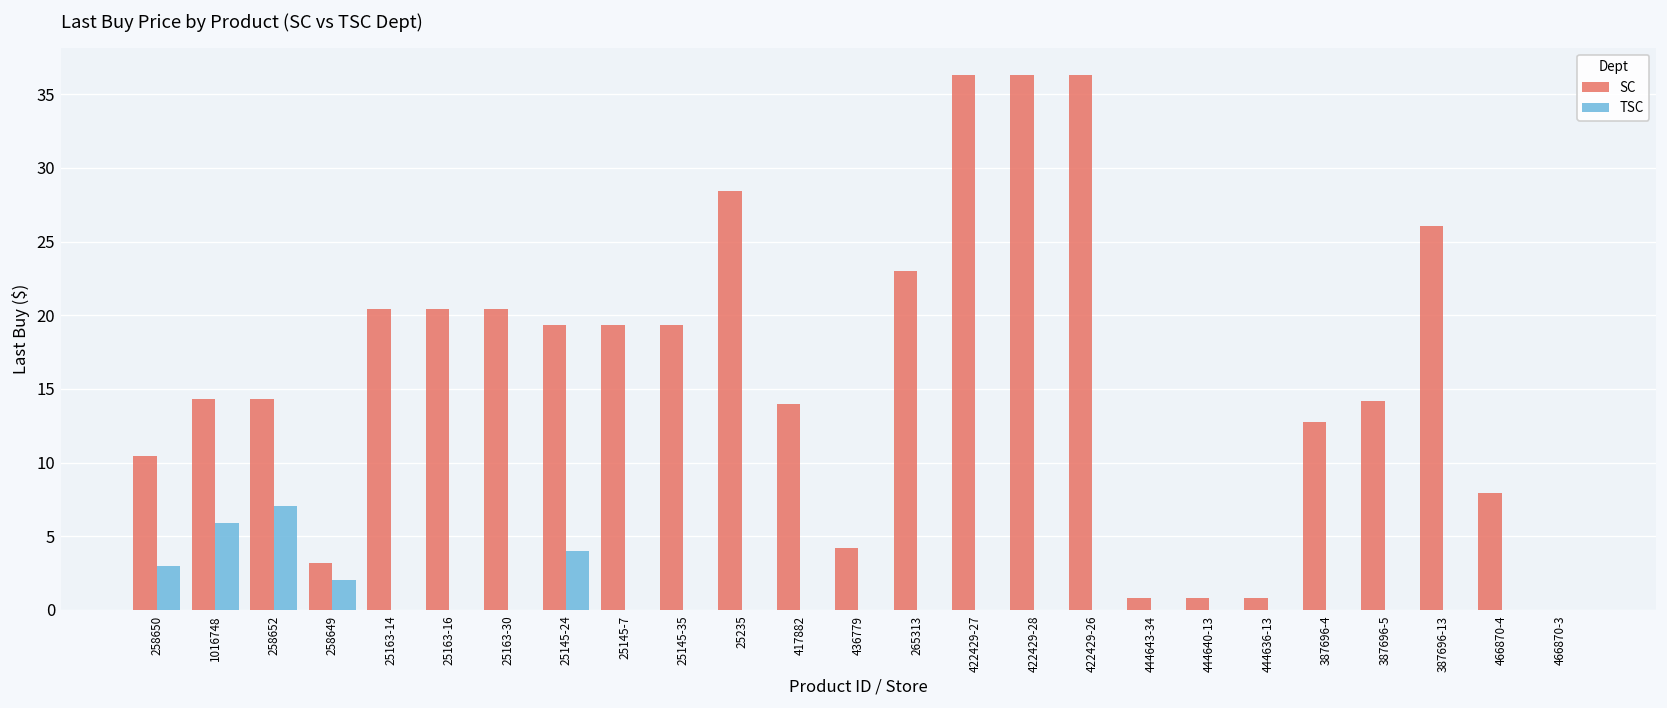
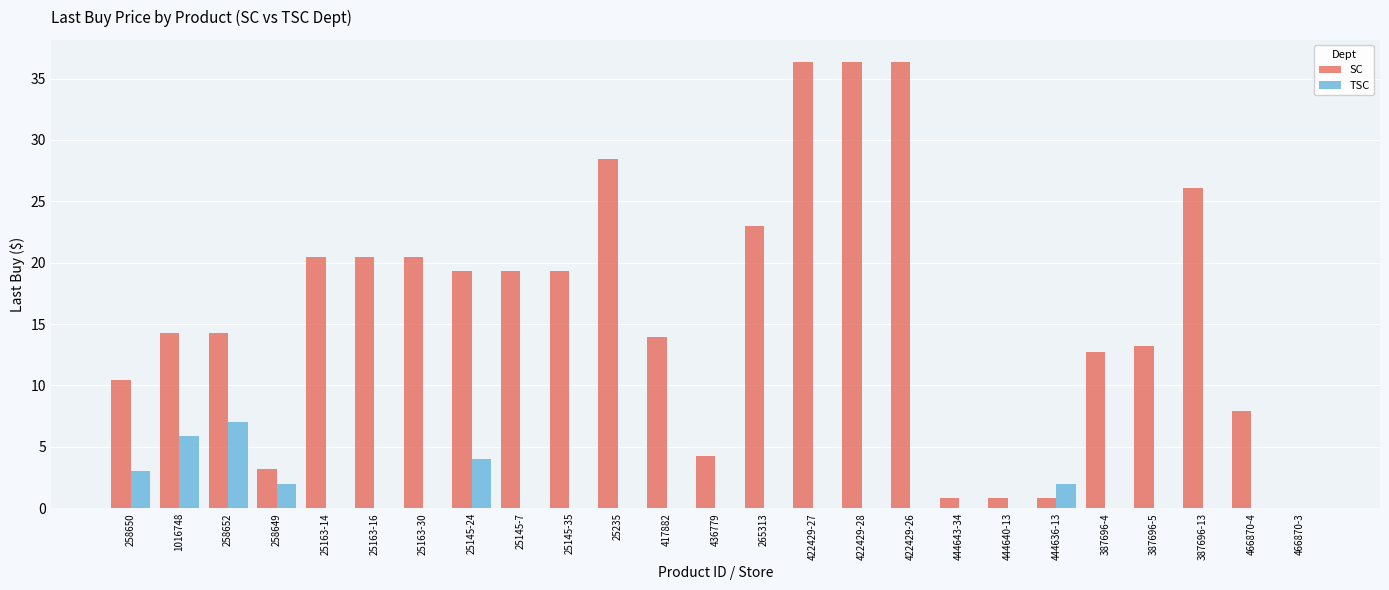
  {
    "SC": {
      "258650": 10.4,
      "1016748": 14.3,
      "258652": 14.3,
      "258649": 3.2,
      "25163-14": 20.5,
      "25163-16": 20.5,
      "25163-30": 20.5,
      "25145-24": 19.3,
      "25145-7": 19.3,
      "25145-35": 19.3,
      "25235": 28.4,
      "417882": 14.0,
      "436779": 4.2,
      "265313": 23.0,
      "422429-27": 36.3,
      "422429-28": 36.3,
      "422429-26": 36.3,
      "444643-34": 0.8,
      "444640-13": 0.8,
      "444636-13": 0.8,
      "387696-4": 12.8,
-     "387696-5": 14.2,
+     "387696-5": 13.2,
      "387696-13": 26.1,
      "466870-4": 7.9,
      "466870-3": 0.0
    },
    "TSC": {
      "258650": 3,
      "1016748": 6,
      "258652": 7,
      "258649": 2,
      "25163-14": 0,
      "25163-16": 0,
      "25163-30": 0,
      "25145-24": 4,
      "25145-7": 0,
      "25145-35": 0,
      "25235": 0,
      "417882": 0,
      "436779": 0,
      "265313": 0,
      "422429-27": 0,
      "422429-28": 0,
      "422429-26": 0,
      "444643-34": 0,
      "444640-13": 0,
-     "444636-13": 0,
+     "444636-13": 2,
      "387696-4": 0,
      "387696-5": 0,
      "387696-13": 0,
      "466870-4": 0,
      "466870-3": 0
    }
  }
